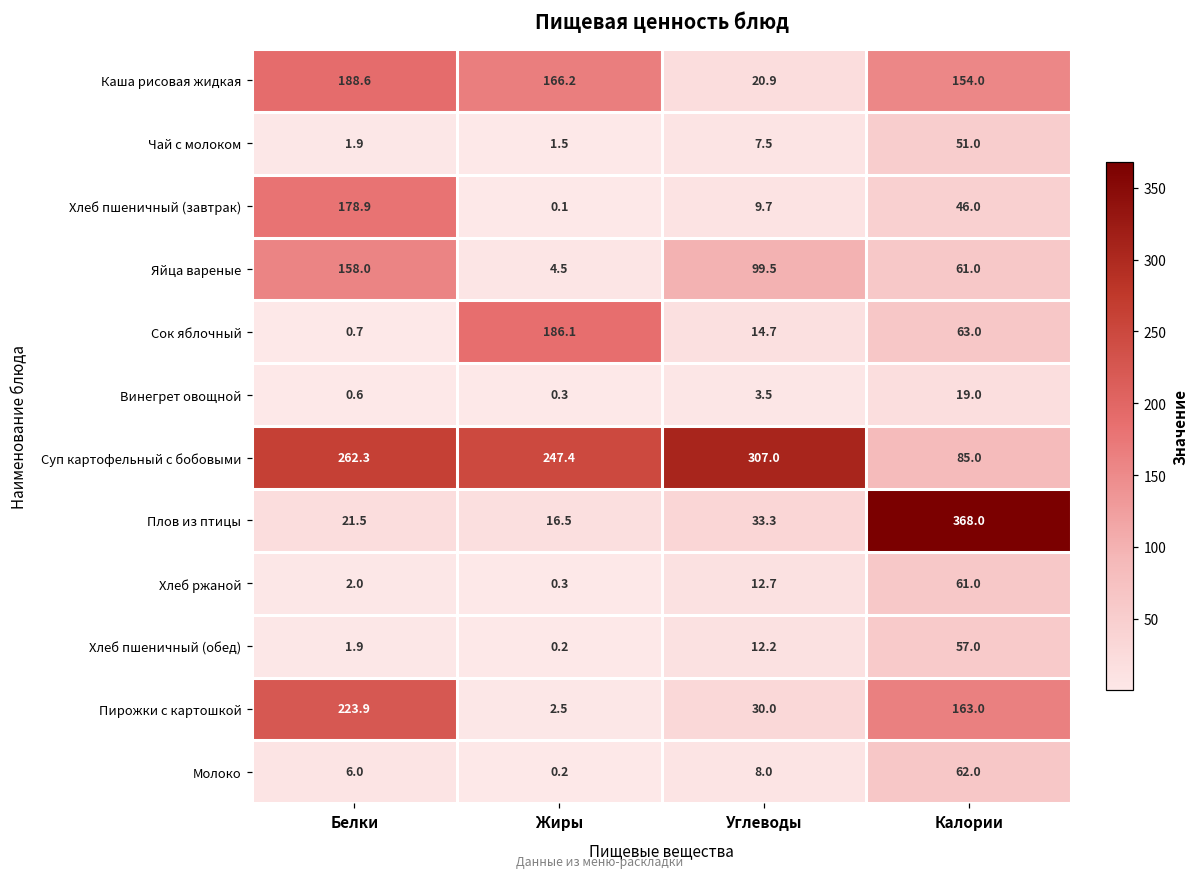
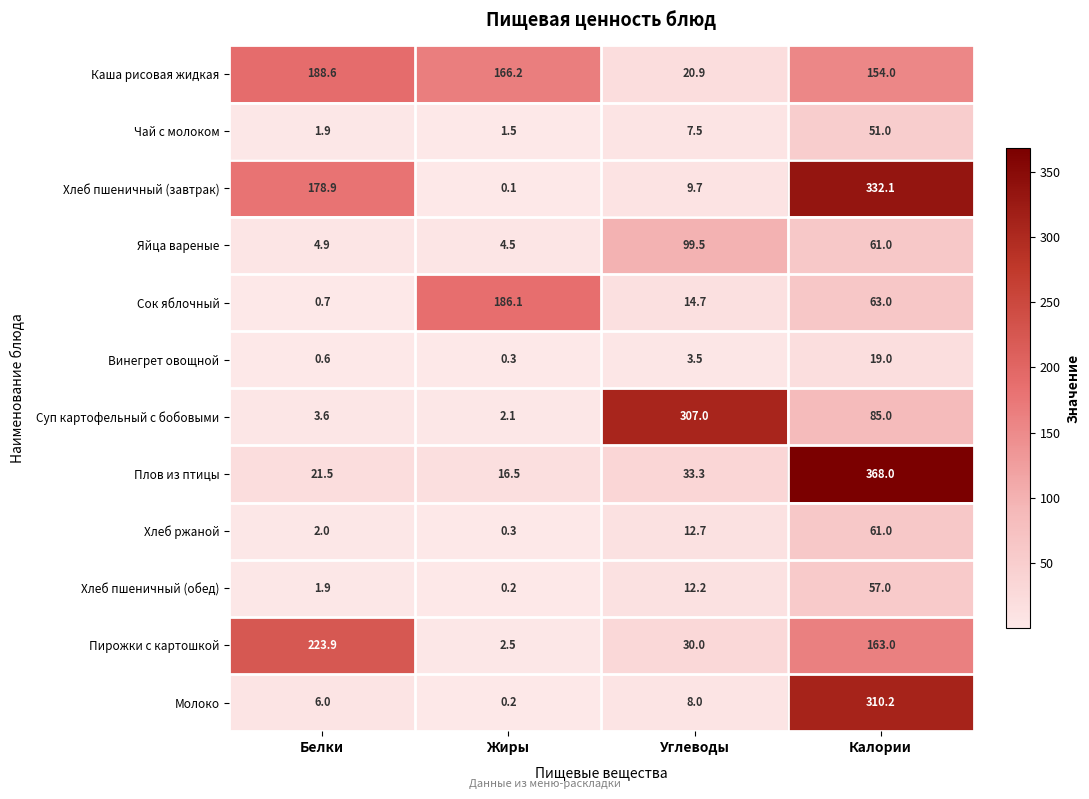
  {
    "Каша рисовая жидкая": {
      "Белки": 188.6,
      "Жиры": 166.2,
      "Углеводы": 20.9,
      "Калории": 154.0
    },
    "Чай с молоком": {
      "Белки": 1.9,
      "Жиры": 1.5,
      "Углеводы": 7.5,
      "Калории": 51.0
    },
    "Хлеб пшеничный (завтрак)": {
      "Белки": 178.9,
      "Жиры": 0.1,
      "Углеводы": 9.7,
-     "Калории": 46.0
+     "Калории": 332.1
    },
    "Яйца вареные": {
-     "Белки": 158.0,
+     "Белки": 4.9,
      "Жиры": 4.5,
      "Углеводы": 99.5,
      "Калории": 61.0
    },
    "Сок яблочный": {
      "Белки": 0.7,
      "Жиры": 186.1,
      "Углеводы": 14.7,
      "Калории": 63.0
    },
    "Винегрет овощной": {
      "Белки": 0.6,
      "Жиры": 0.3,
      "Углеводы": 3.5,
      "Калории": 19.0
    },
    "Суп картофельный с бобовыми": {
-     "Белки": 262.3,
-     "Жиры": 247.4,
+     "Белки": 3.6,
+     "Жиры": 2.1,
      "Углеводы": 307.0,
      "Калории": 85.0
    },
    "Плов из птицы": {
      "Белки": 21.5,
      "Жиры": 16.5,
      "Углеводы": 33.3,
      "Калории": 368.0
    },
    "Хлеб ржаной": {
      "Белки": 2.0,
      "Жиры": 0.3,
      "Углеводы": 12.7,
      "Калории": 61.0
    },
    "Хлеб пшеничный (обед)": {
      "Белки": 1.9,
      "Жиры": 0.2,
      "Углеводы": 12.2,
      "Калории": 57.0
    },
    "Пирожки с картошкой": {
      "Белки": 223.9,
      "Жиры": 2.5,
      "Углеводы": 30.0,
      "Калории": 163.0
    },
    "Молоко": {
      "Белки": 6.0,
      "Жиры": 0.2,
      "Углеводы": 8.0,
-     "Калории": 62.0
+     "Калории": 310.2
    }
  }
